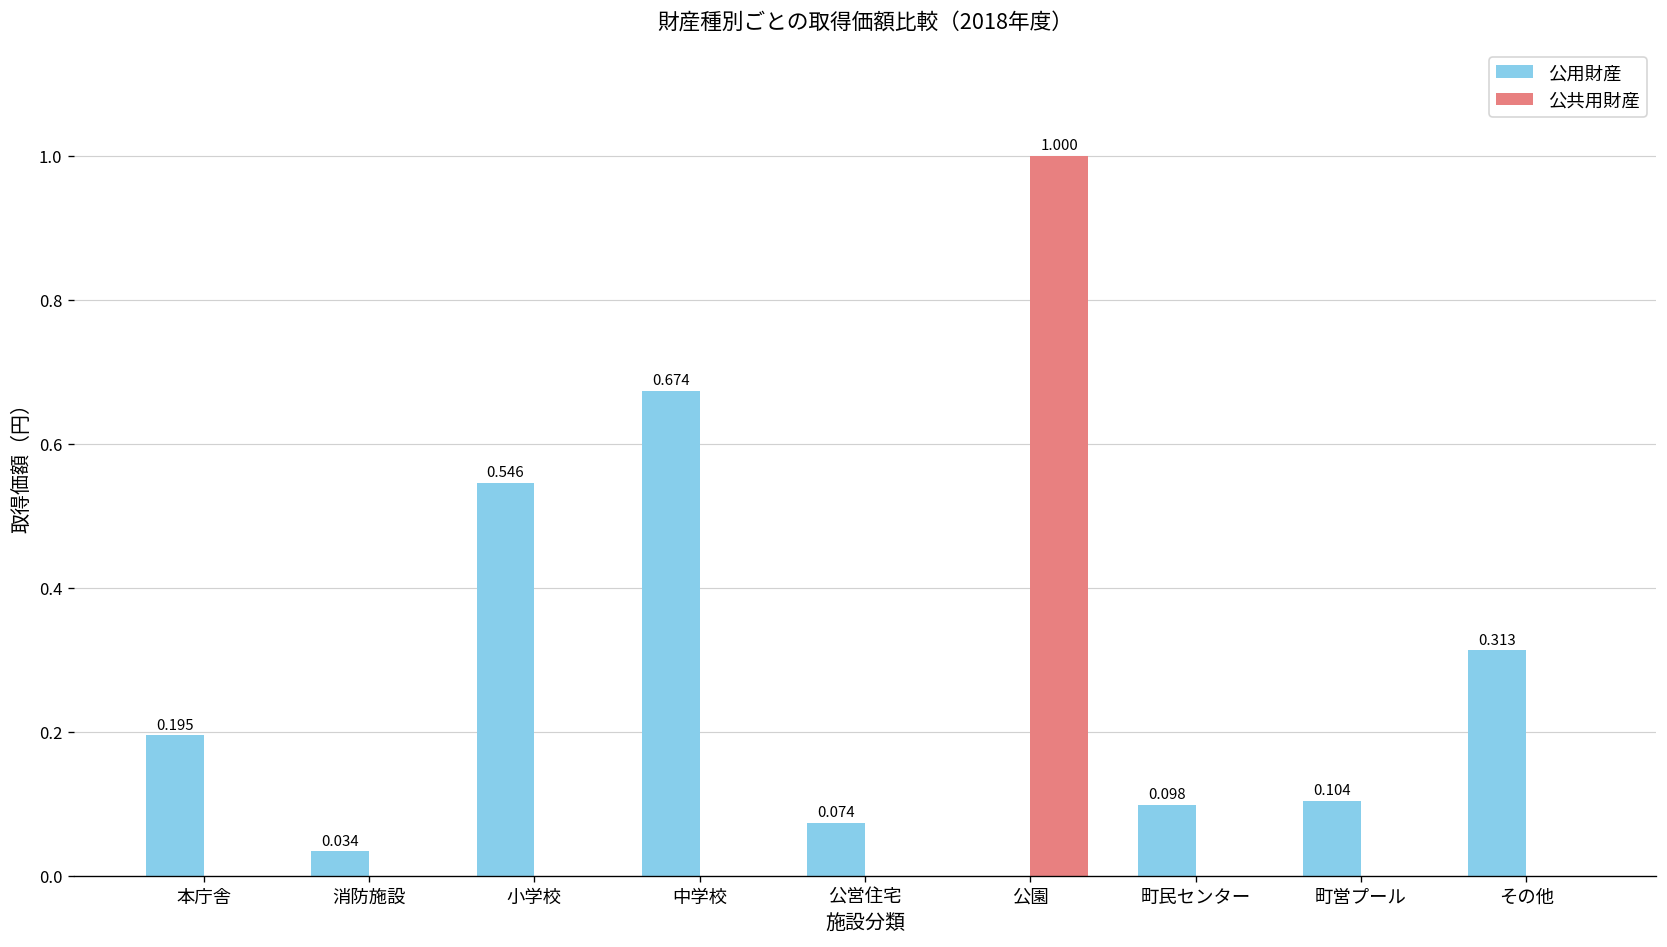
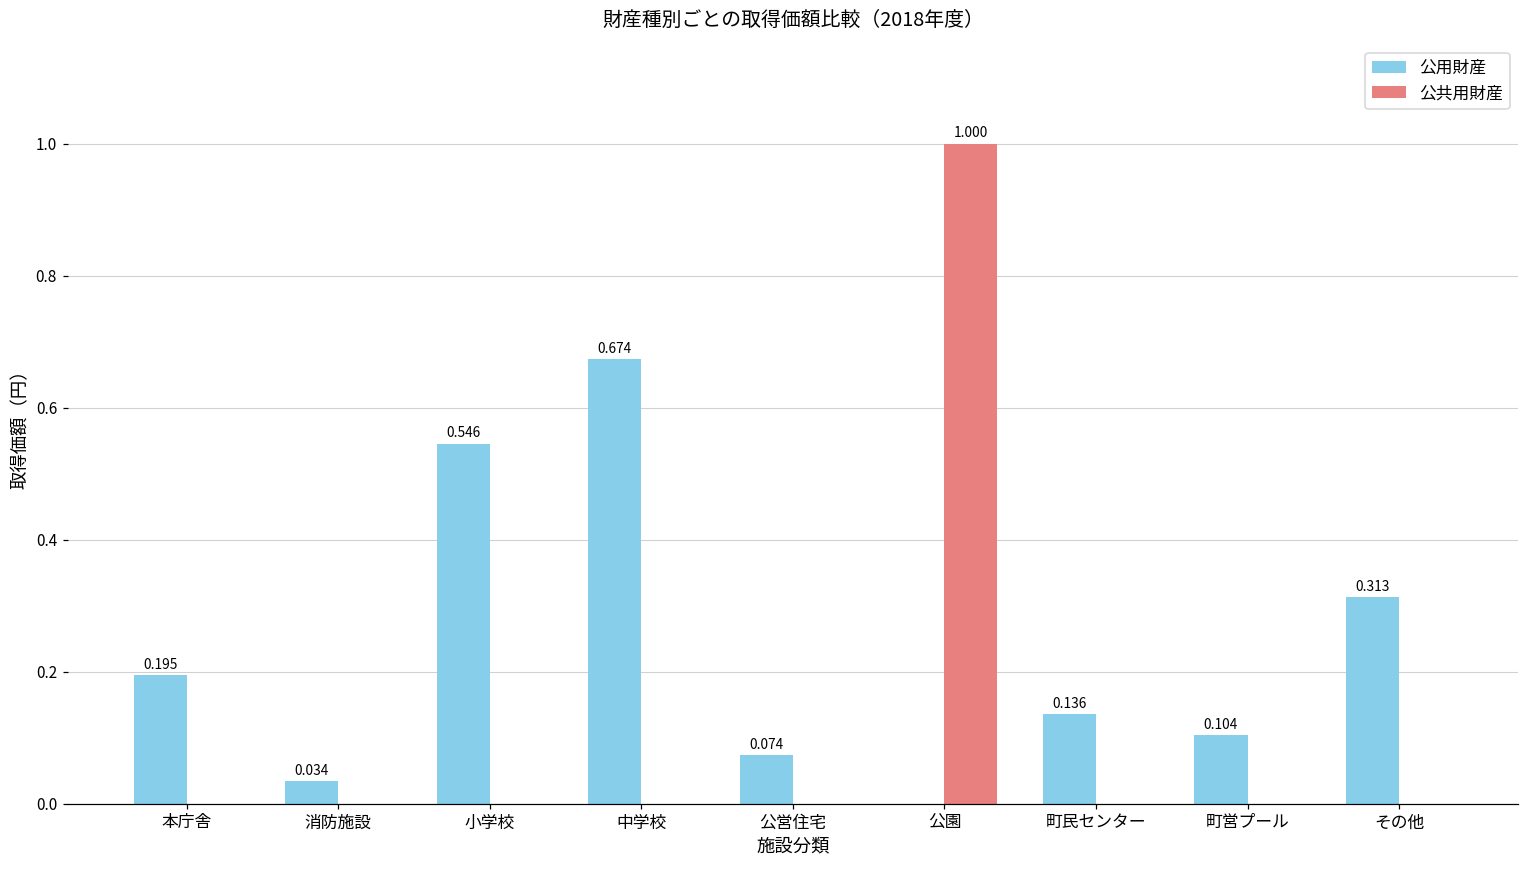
  {
    "公用財産": {
      "本庁舎": 0.195,
      "消防施設": 0.034,
      "小学校": 0.546,
      "中学校": 0.674,
      "公営住宅": 0.074,
-     "町民センター": 0.098,
+     "町民センター": 0.136,
      "町営プール": 0.104,
      "その他": 0.313
    },
    "公共用財産": {
      "公園": 1.000
    }
  }
